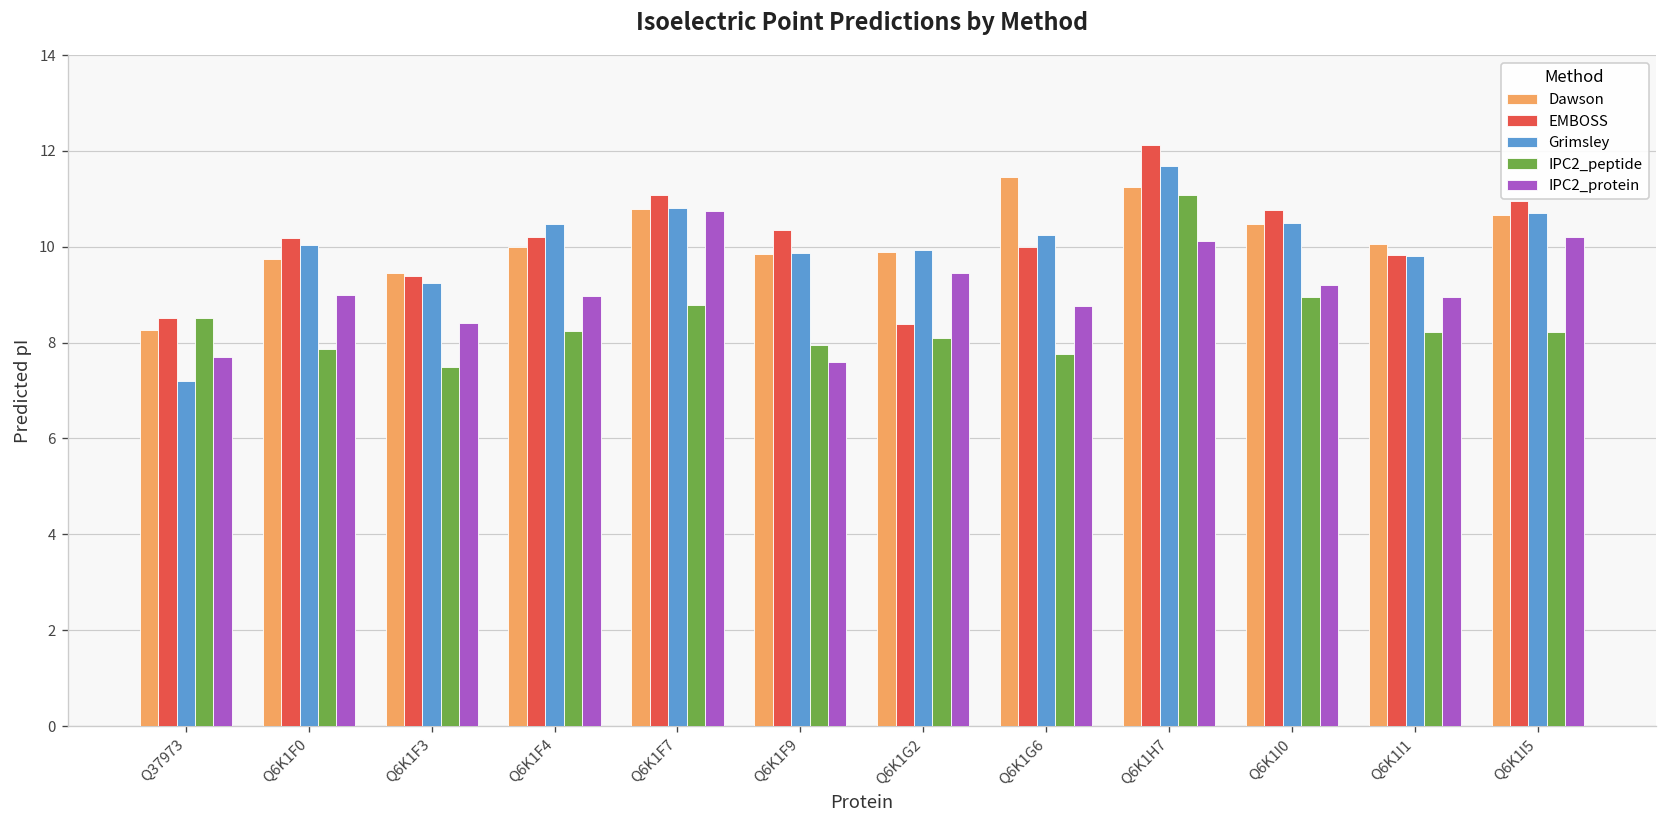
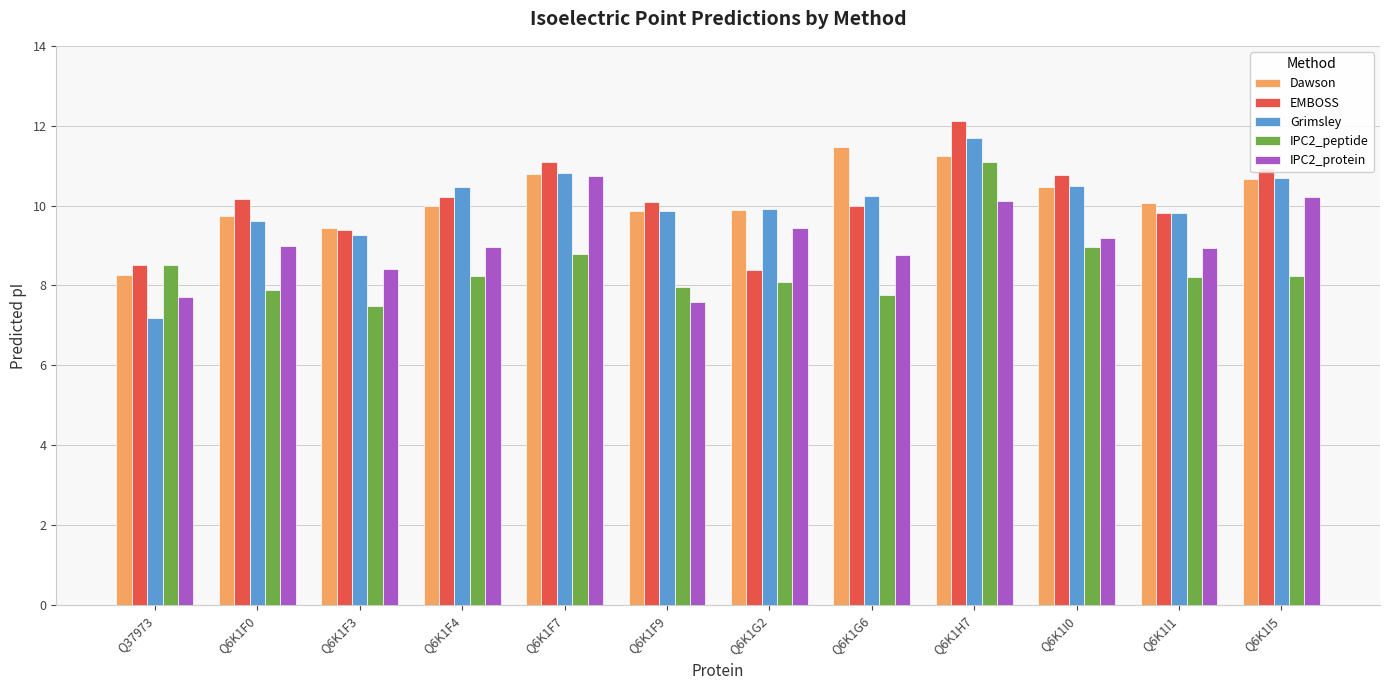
  {
    "Dawson": {
      "Q37973": 8.3,
      "Q6K1F0": 9.7,
      "Q6K1F3": 9.4,
      "Q6K1F4": 10.0,
      "Q6K1F7": 10.8,
      "Q6K1F9": 9.9,
      "Q6K1G2": 9.9,
      "Q6K1G6": 11.5,
      "Q6K1H7": 11.2,
      "Q6K1I0": 10.5,
      "Q6K1I1": 10.1,
      "Q6K1I5": 10.7
    },
    "EMBOSS": {
      "Q37973": 8.5,
      "Q6K1F0": 10.2,
      "Q6K1F3": 9.4,
      "Q6K1F4": 10.2,
      "Q6K1F7": 11.1,
-     "Q6K1F9": 10.3,
+     "Q6K1F9": 10.1,
      "Q6K1G2": 8.4,
      "Q6K1G6": 10.0,
      "Q6K1H7": 12.1,
      "Q6K1I0": 10.8,
      "Q6K1I1": 9.8
    },
    "Grimsley": {
      "Q37973": 7.2,
-     "Q6K1F0": 10.0,
+     "Q6K1F0": 9.6,
      "Q6K1F3": 9.3,
      "Q6K1F4": 10.5,
      "Q6K1F7": 10.8,
      "Q6K1F9": 9.9,
      "Q6K1G2": 9.9,
      "Q6K1G6": 10.2,
      "Q6K1H7": 11.7,
      "Q6K1I0": 10.5,
      "Q6K1I1": 9.8,
      "Q6K1I5": 10.7
    },
    "IPC2_peptide": {
      "Q37973": 8.5,
      "Q6K1F0": 7.9,
      "Q6K1F3": 7.5,
      "Q6K1F4": 8.2,
      "Q6K1F7": 8.8,
      "Q6K1F9": 8.0,
      "Q6K1G2": 8.1,
      "Q6K1G6": 7.8,
      "Q6K1H7": 11.1,
      "Q6K1I0": 9.0,
      "Q6K1I1": 8.2,
      "Q6K1I5": 8.2
    },
    "IPC2_protein": {
      "Q37973": 7.7,
      "Q6K1F0": 9.0,
      "Q6K1F3": 8.4,
      "Q6K1F4": 9.0,
      "Q6K1F7": 10.7,
      "Q6K1F9": 7.6,
      "Q6K1G2": 9.5,
      "Q6K1G6": 8.8,
      "Q6K1H7": 10.1,
      "Q6K1I0": 9.2,
      "Q6K1I1": 8.9,
      "Q6K1I5": 10.2
    }
  }
